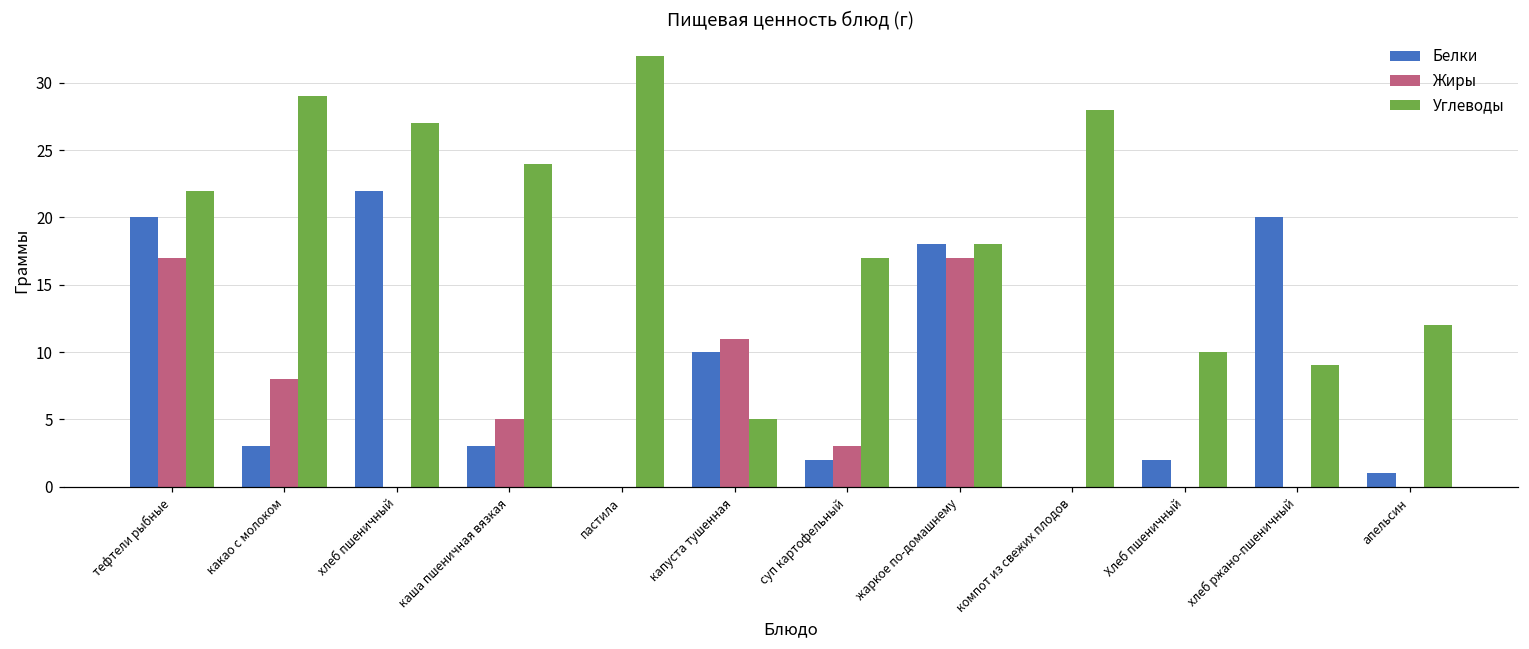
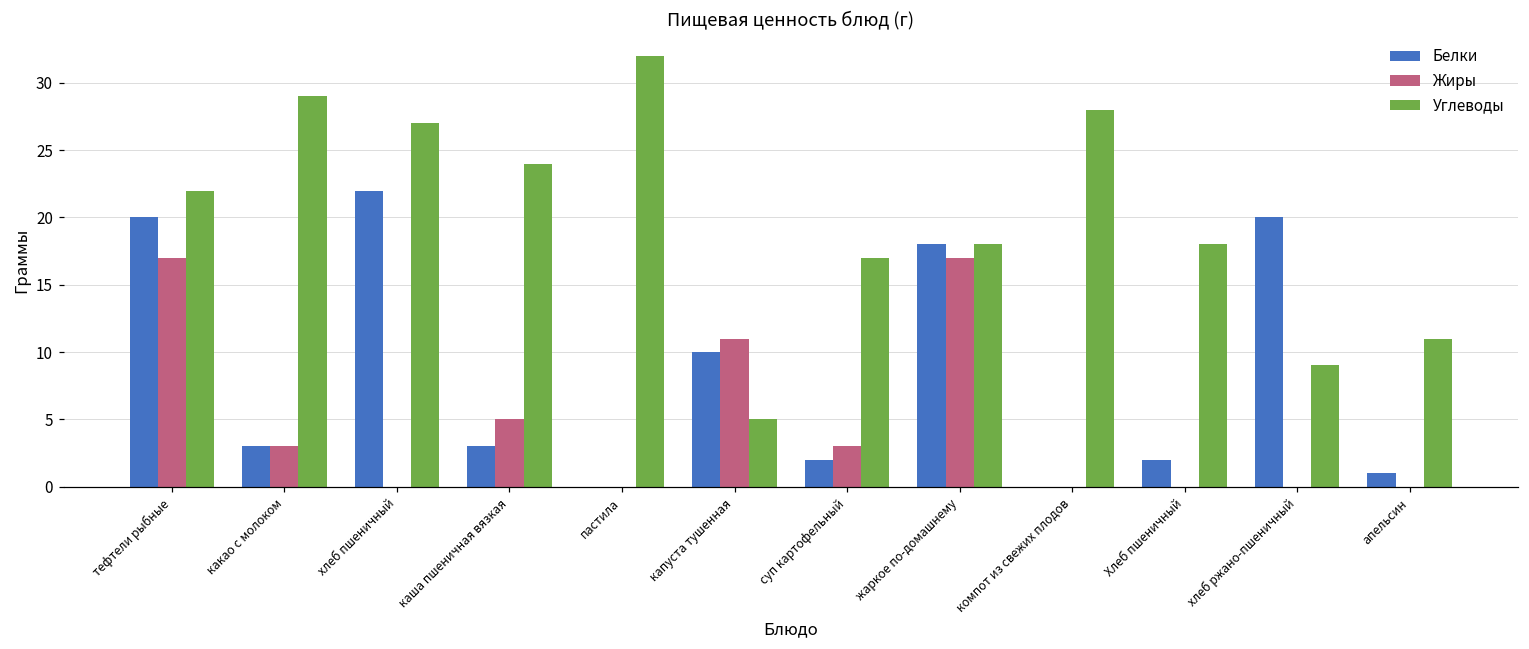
  {
    "Белки": {
      "тефтели рыбные": 20,
      "какао с молоком": 3,
      "хлеб пшеничный": 22,
      "каша пшеничная вязкая": 3,
      "пастила": 0,
      "капуста тушенная": 10,
      "суп картофельный": 2,
      "жаркое по-домашнему": 18,
      "компот из свежих плодов": 0,
      "Хлеб пшеничный": 2,
      "хлеб ржано-пшеничный": 20,
      "апельсин": 1
    },
    "Жиры": {
      "тефтели рыбные": 17,
-     "какао с молоком": 8,
+     "какао с молоком": 3,
      "хлеб пшеничный": 0,
      "каша пшеничная вязкая": 5,
      "пастила": 0,
      "капуста тушенная": 11,
      "суп картофельный": 3,
      "жаркое по-домашнему": 17,
      "компот из свежих плодов": 0,
      "Хлеб пшеничный": 0,
      "хлеб ржано-пшеничный": 0,
      "апельсин": 0
    },
    "Углеводы": {
      "тефтели рыбные": 22,
      "какао с молоком": 29,
      "хлеб пшеничный": 27,
      "каша пшеничная вязкая": 24,
      "пастила": 32,
      "капуста тушенная": 5,
      "суп картофельный": 17,
      "жаркое по-домашнему": 18,
      "компот из свежих плодов": 28,
-     "Хлеб пшеничный": 10,
+     "Хлеб пшеничный": 18,
      "хлеб ржано-пшеничный": 9,
-     "апельсин": 12
+     "апельсин": 11
    }
  }
